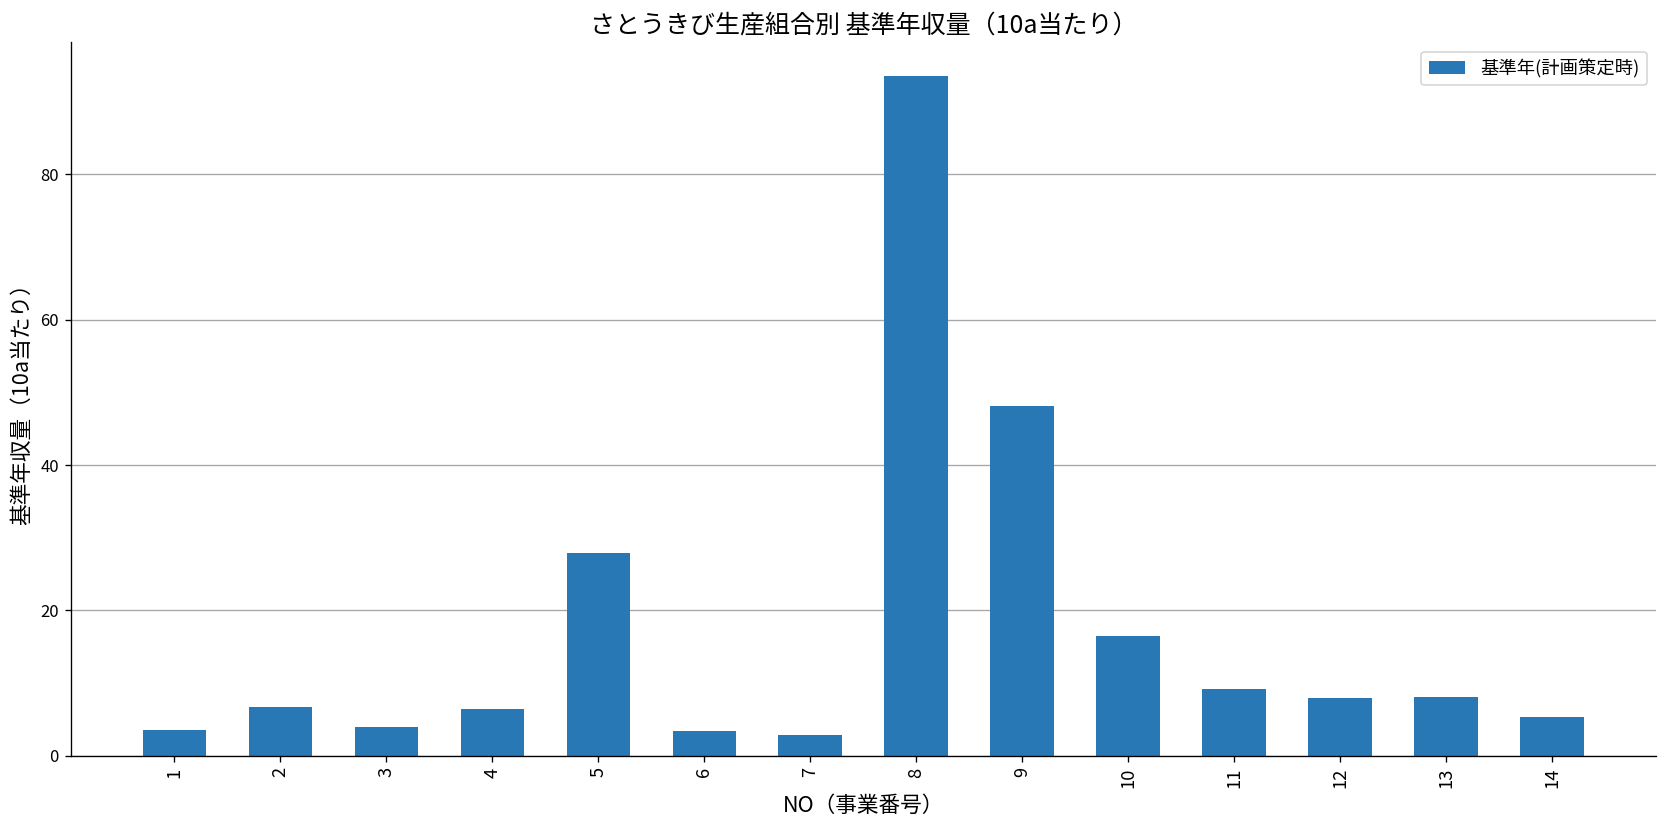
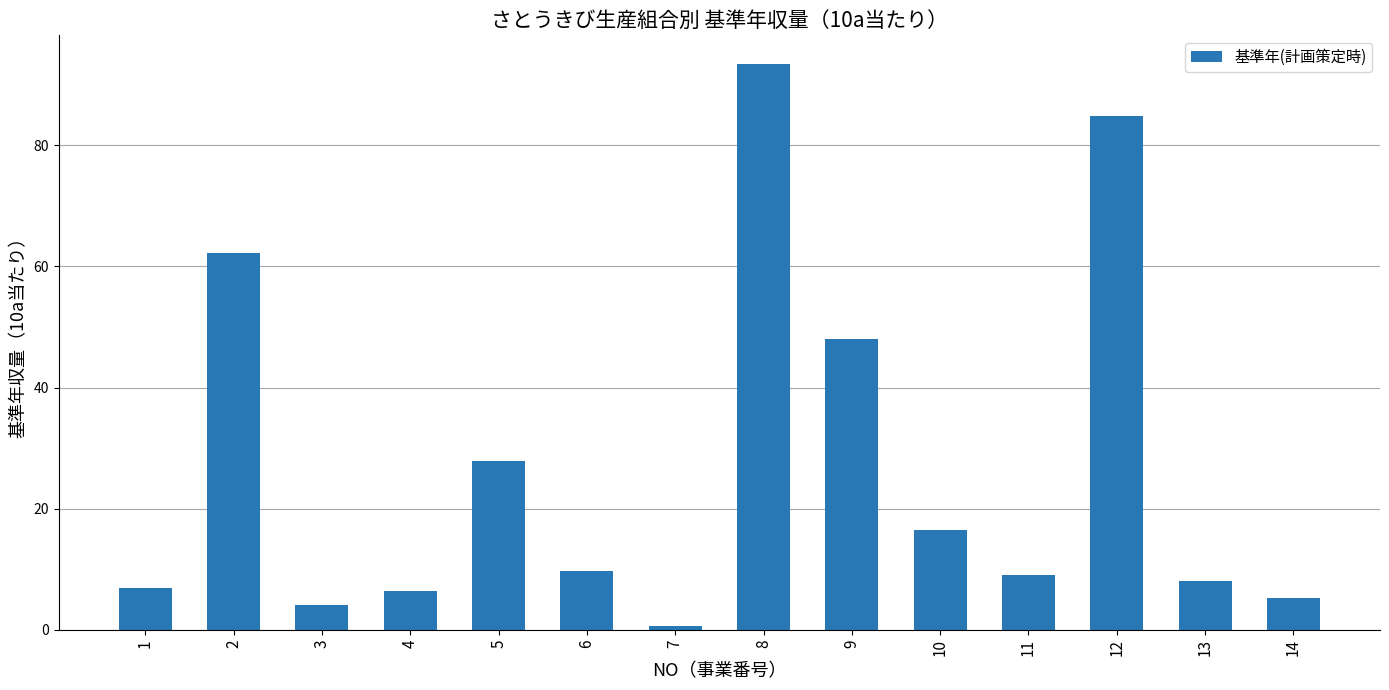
  {
-   "1": 4,
-   "2": 7,
+   "1": 7,
+   "2": 62,
    "3": 4,
    "4": 6,
    "5": 28,
-   "6": 3,
-   "7": 3,
+   "6": 10,
+   "7": 1,
    "8": 94,
    "9": 48,
    "10": 16,
    "11": 9,
-   "12": 8,
+   "12": 85,
    "13": 8,
    "14": 5
  }
